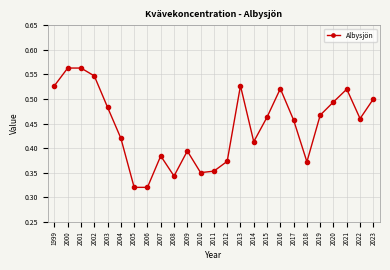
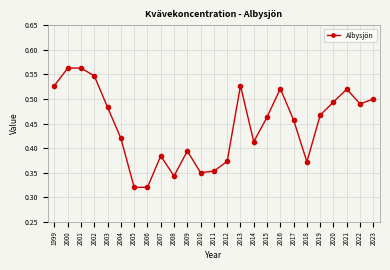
  {
    "1999": 0.53,
    "2000": 0.56,
    "2001": 0.56,
    "2002": 0.55,
    "2003": 0.48,
    "2004": 0.42,
    "2005": 0.32,
    "2006": 0.32,
    "2007": 0.38,
    "2008": 0.34,
    "2009": 0.39,
    "2010": 0.35,
    "2011": 0.35,
    "2012": 0.37,
    "2013": 0.53,
    "2014": 0.41,
    "2015": 0.46,
    "2016": 0.52,
    "2017": 0.46,
    "2018": 0.37,
    "2019": 0.47,
    "2020": 0.49,
    "2021": 0.52,
-   "2022": 0.46,
+   "2022": 0.49,
    "2023": 0.50
  }
